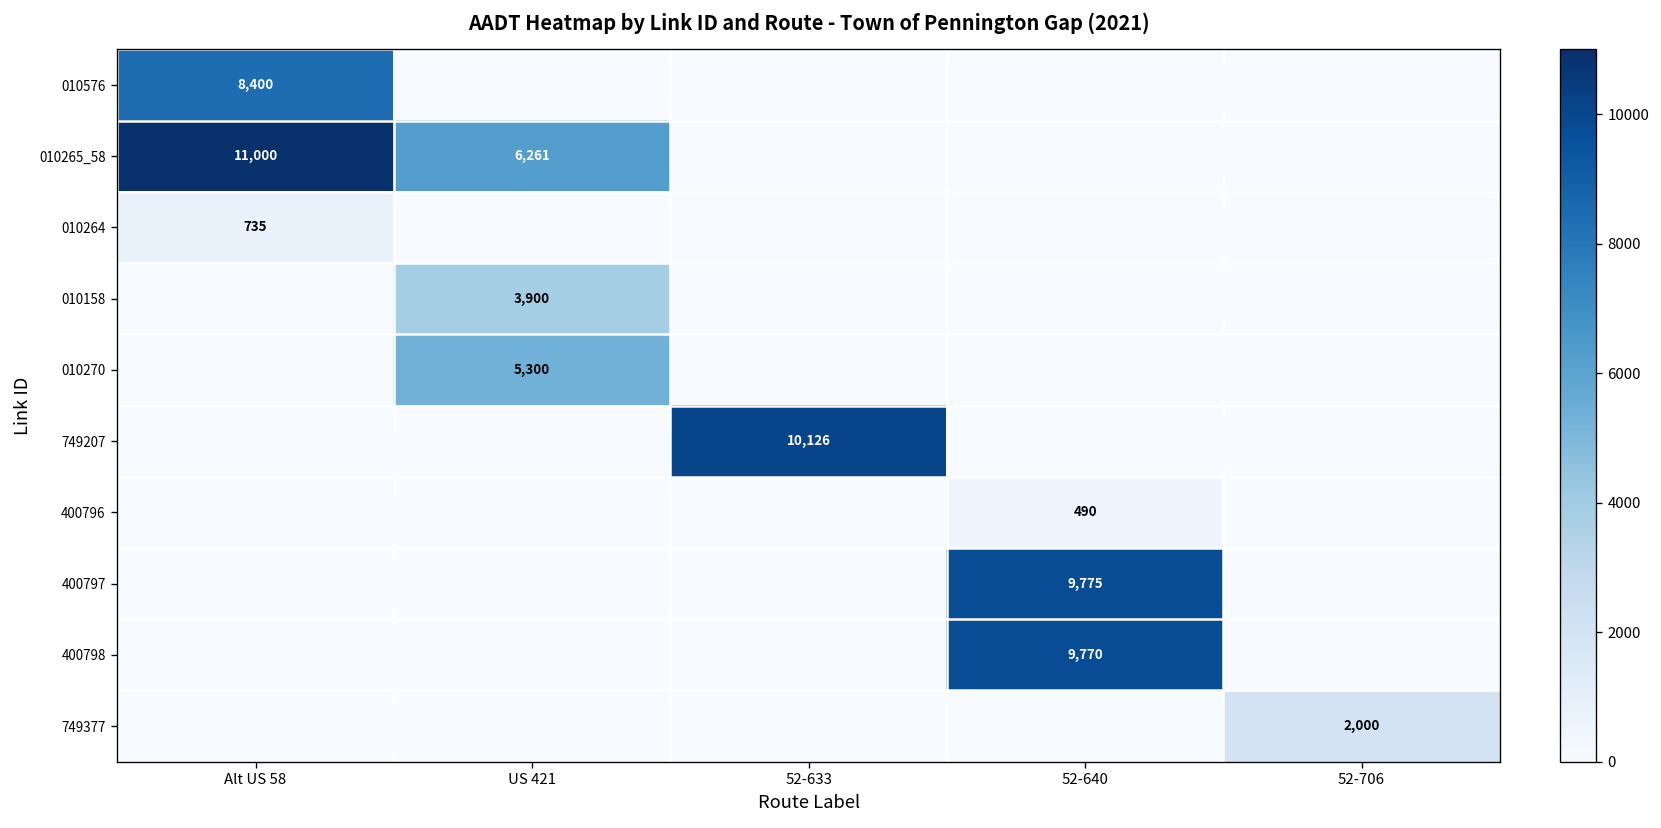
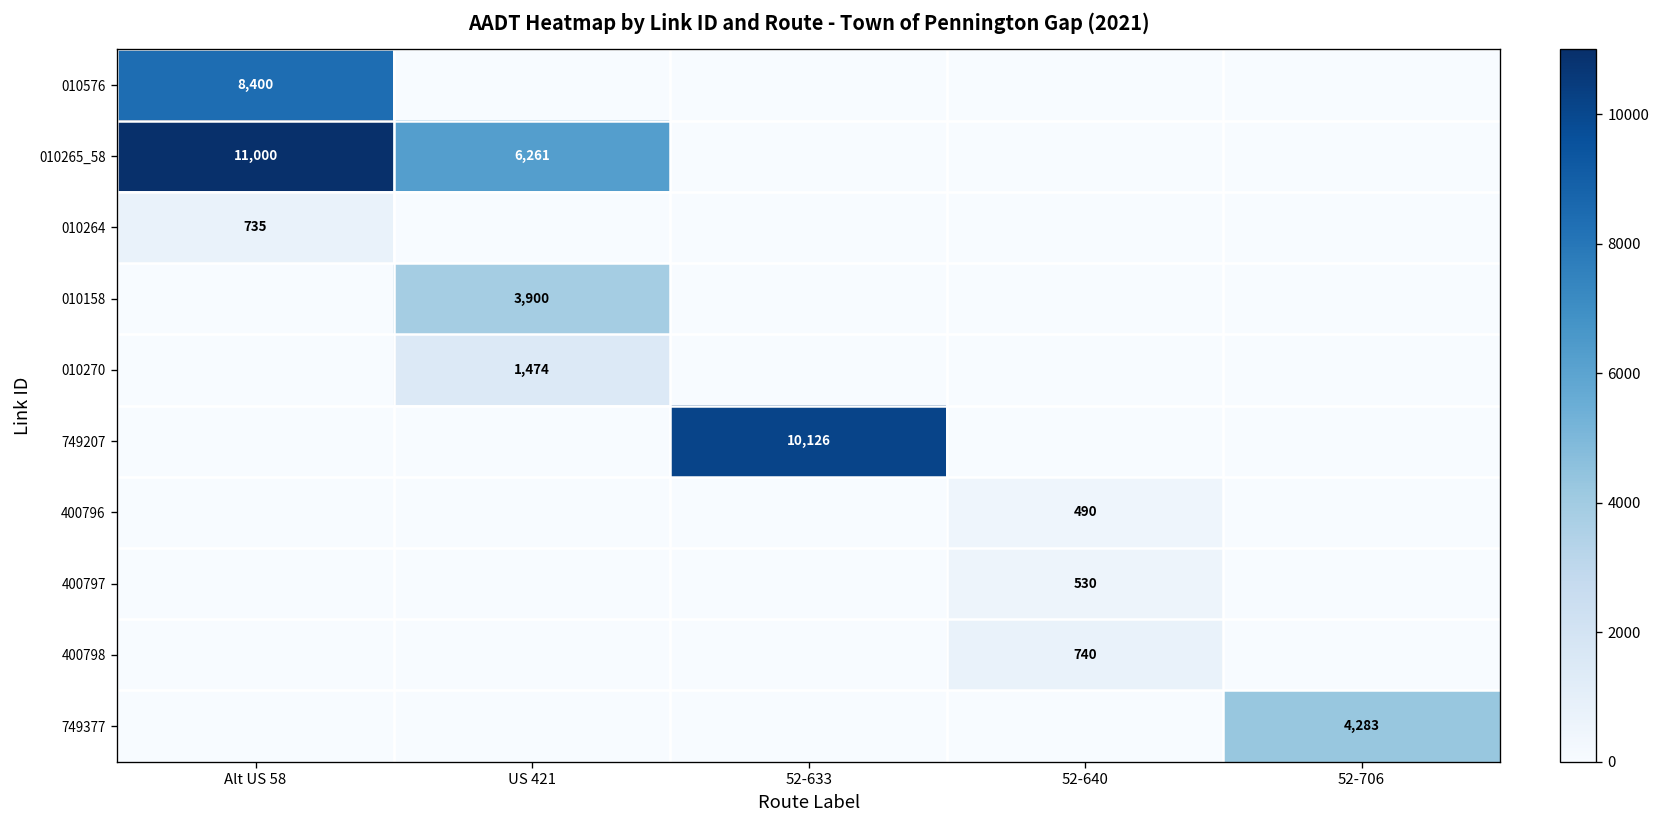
  {
    "010576": {
      "Alt US 58": "8,400"
    },
    "010265_58": {
      "Alt US 58": "11,000",
      "US 421": "6,261"
    },
    "010264": {
      "Alt US 58": "735"
    },
    "010158": {
      "US 421": "3,900"
    },
    "010270": {
-     "US 421": "5,300"
+     "US 421": "1,474"
    },
    "749207": {
      "52-633": "10,126"
    },
    "400796": {
      "52-640": "490"
    },
    "400797": {
-     "52-640": "9,775"
+     "52-640": "530"
    },
    "400798": {
-     "52-640": "9,770"
+     "52-640": "740"
    },
    "749377": {
-     "52-706": "2,000"
+     "52-706": "4,283"
    }
  }
